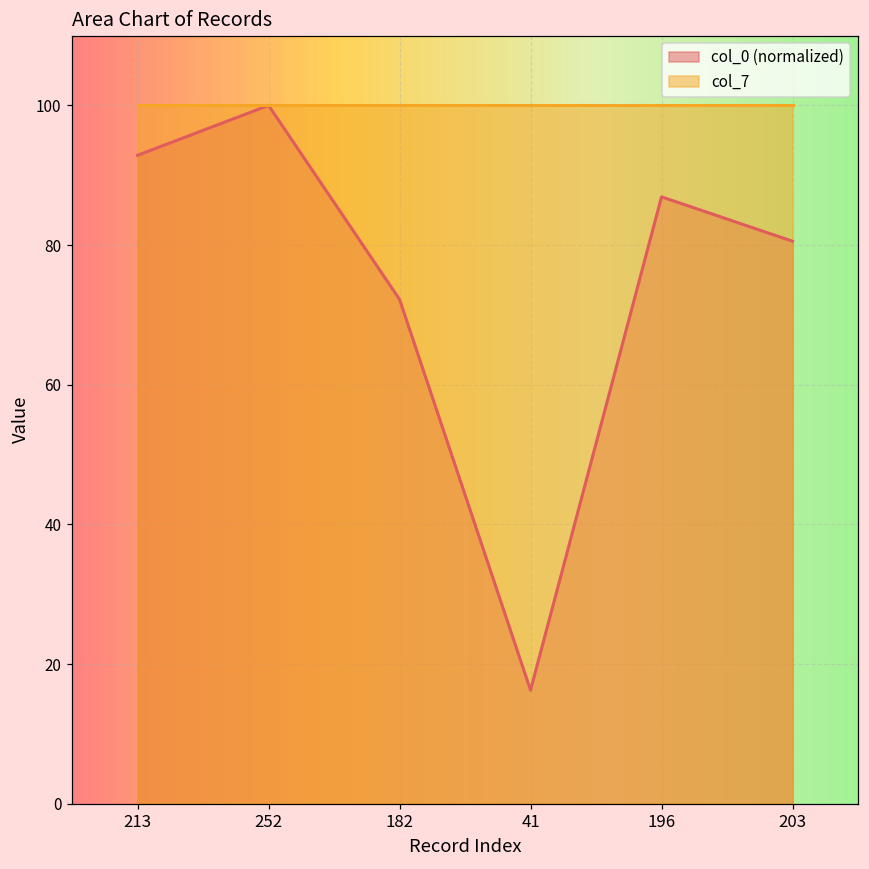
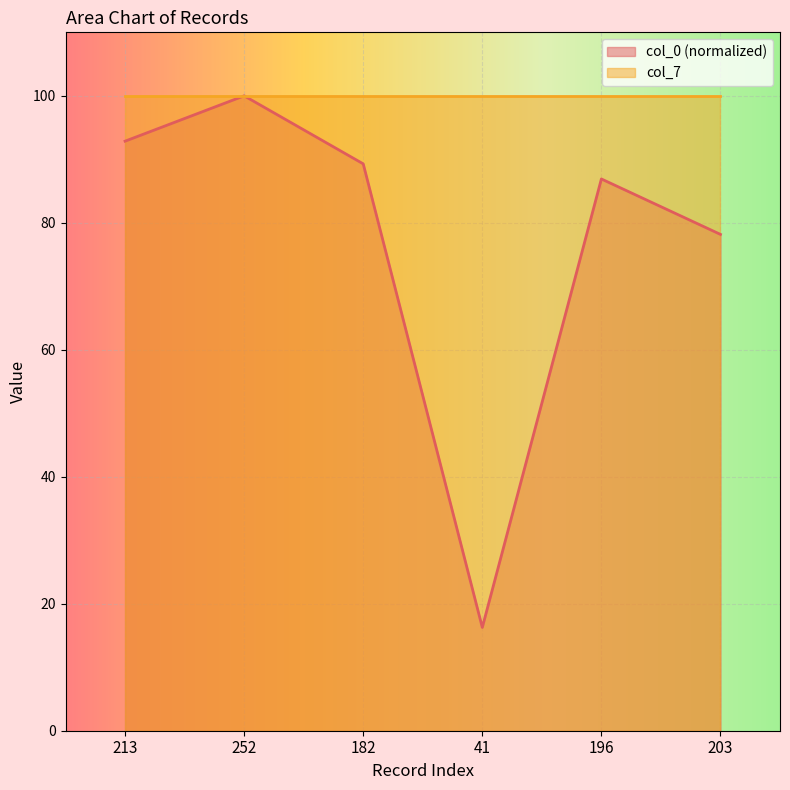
  {
    "col_0 (normalized)": {
      "213": 93,
-     "182": 72,
+     "182": 89,
      "41": 16,
      "196": 87,
-     "203": 81
+     "203": 78
    },
    "col_7": {
      "213": 100,
      "182": 100,
      "41": 100,
      "196": 100,
      "203": 100
    }
  }
